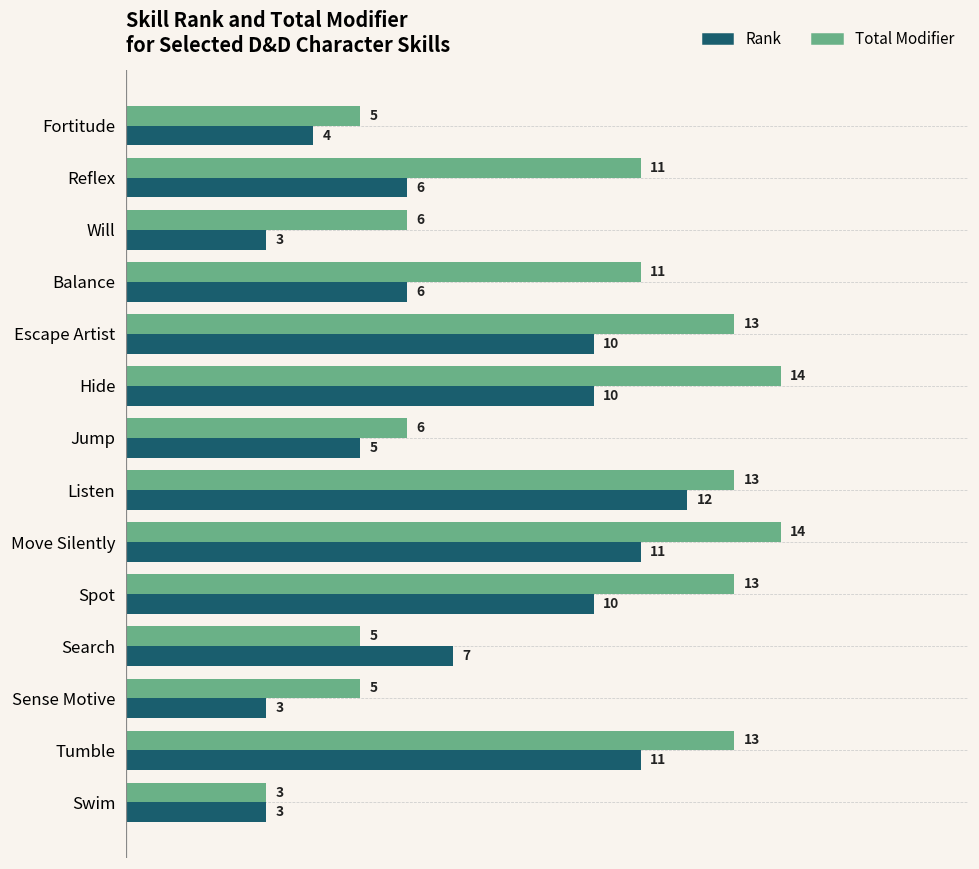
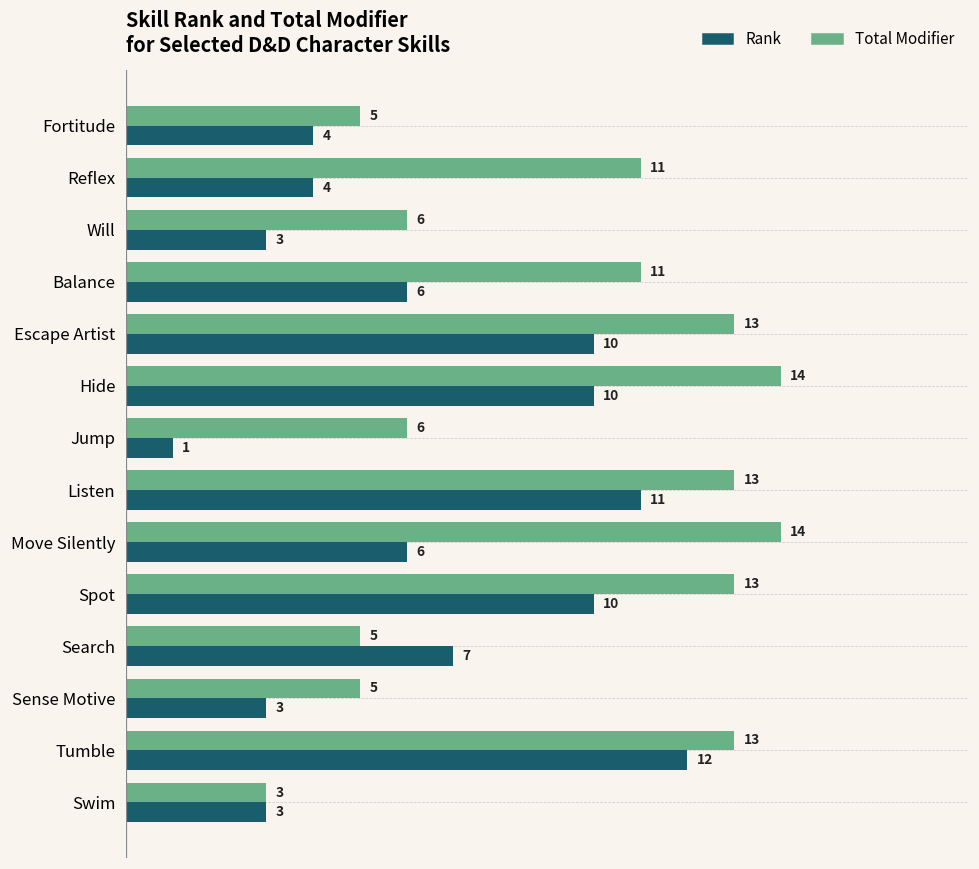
  {
    "Rank": {
      "Fortitude": 4,
-     "Reflex": 6,
+     "Reflex": 4,
      "Will": 3,
      "Balance": 6,
      "Escape Artist": 10,
      "Hide": 10,
-     "Jump": 5,
-     "Listen": 12,
-     "Move Silently": 11,
+     "Jump": 1,
+     "Listen": 11,
+     "Move Silently": 6,
      "Spot": 10,
      "Search": 7,
      "Sense Motive": 3,
-     "Tumble": 11,
+     "Tumble": 12,
      "Swim": 3
    }
  }
